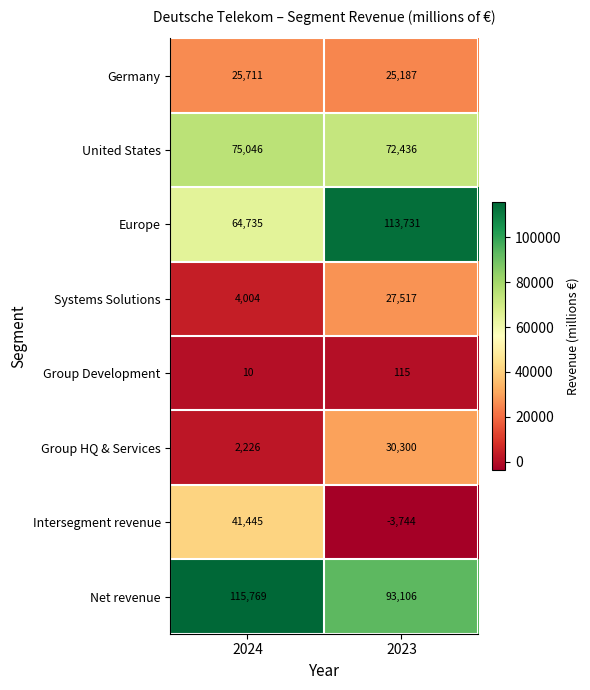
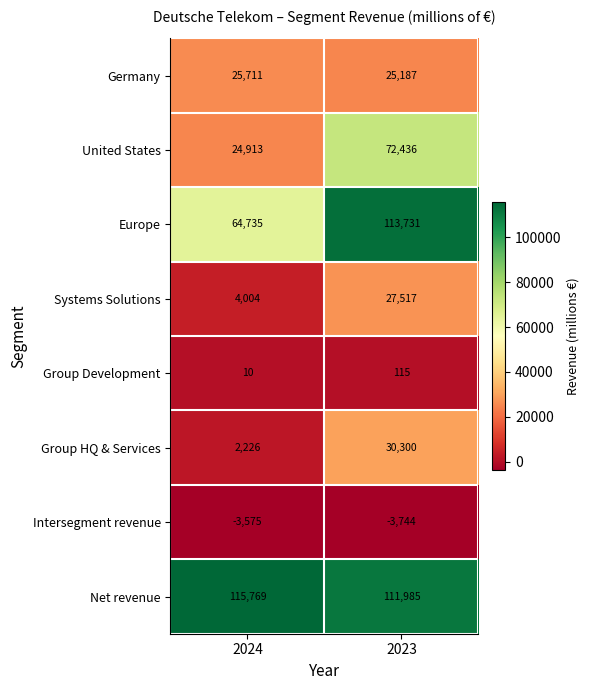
  {
    "Germany": {
      "2024": "25,711",
      "2023": "25,187"
    },
    "United States": {
-     "2024": "75,046",
+     "2024": "24,913",
      "2023": "72,436"
    },
    "Europe": {
      "2024": "64,735",
      "2023": "113,731"
    },
    "Systems Solutions": {
      "2024": "4,004",
      "2023": "27,517"
    },
    "Group Development": {
      "2024": "10",
      "2023": "115"
    },
    "Group HQ & Services": {
      "2024": "2,226",
      "2023": "30,300"
    },
    "Intersegment revenue": {
-     "2024": "41,445",
+     "2024": "-3,575",
      "2023": "-3,744"
    },
    "Net revenue": {
      "2024": "115,769",
-     "2023": "93,106"
+     "2023": "111,985"
    }
  }
